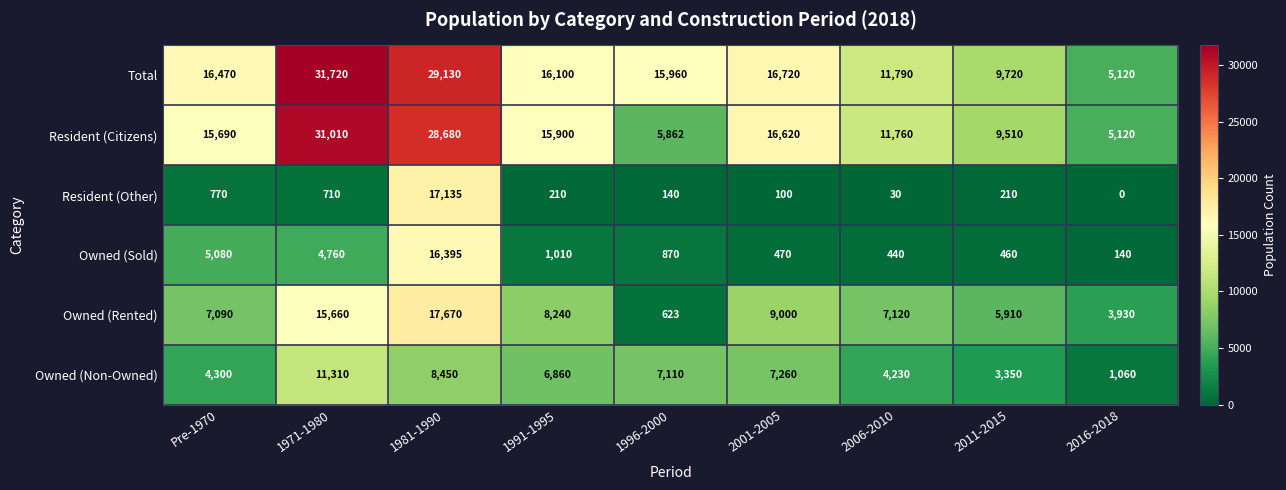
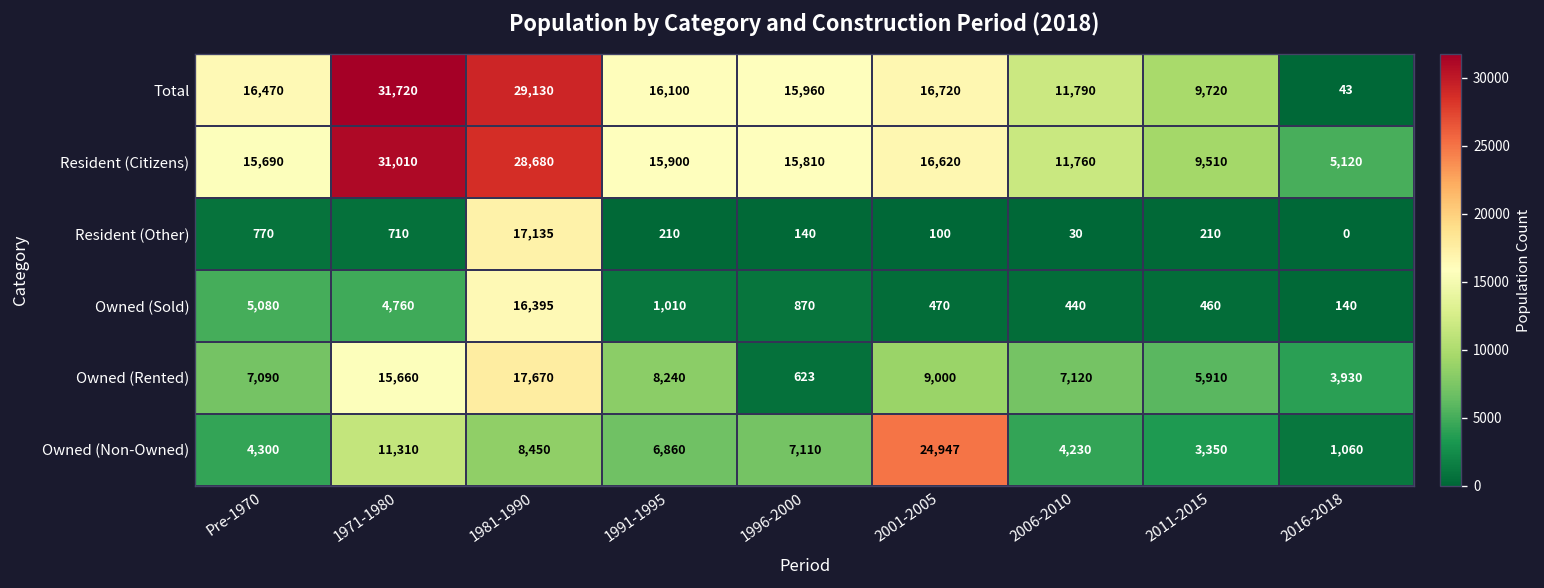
  {
    "Total": {
      "Pre-1970": "16,470",
      "1971-1980": "31,720",
      "1981-1990": "29,130",
      "1991-1995": "16,100",
      "1996-2000": "15,960",
      "2001-2005": "16,720",
      "2006-2010": "11,790",
      "2011-2015": "9,720",
-     "2016-2018": "5,120"
+     "2016-2018": "43"
    },
    "Resident (Citizens)": {
      "Pre-1970": "15,690",
      "1971-1980": "31,010",
      "1981-1990": "28,680",
      "1991-1995": "15,900",
-     "1996-2000": "5,862",
+     "1996-2000": "15,810",
      "2001-2005": "16,620",
      "2006-2010": "11,760",
      "2011-2015": "9,510",
      "2016-2018": "5,120"
    },
    "Resident (Other)": {
      "Pre-1970": "770",
      "1971-1980": "710",
      "1981-1990": "17,135",
      "1991-1995": "210",
      "1996-2000": "140",
      "2001-2005": "100",
      "2006-2010": "30",
      "2011-2015": "210",
      "2016-2018": "0"
    },
    "Owned (Sold)": {
      "Pre-1970": "5,080",
      "1971-1980": "4,760",
      "1981-1990": "16,395",
      "1991-1995": "1,010",
      "1996-2000": "870",
      "2001-2005": "470",
      "2006-2010": "440",
      "2011-2015": "460",
      "2016-2018": "140"
    },
    "Owned (Rented)": {
      "Pre-1970": "7,090",
      "1971-1980": "15,660",
      "1981-1990": "17,670",
      "1991-1995": "8,240",
      "1996-2000": "623",
      "2001-2005": "9,000",
      "2006-2010": "7,120",
      "2011-2015": "5,910",
      "2016-2018": "3,930"
    },
    "Owned (Non-Owned)": {
      "Pre-1970": "4,300",
      "1971-1980": "11,310",
      "1981-1990": "8,450",
      "1991-1995": "6,860",
      "1996-2000": "7,110",
-     "2001-2005": "7,260",
+     "2001-2005": "24,947",
      "2006-2010": "4,230",
      "2011-2015": "3,350",
      "2016-2018": "1,060"
    }
  }
